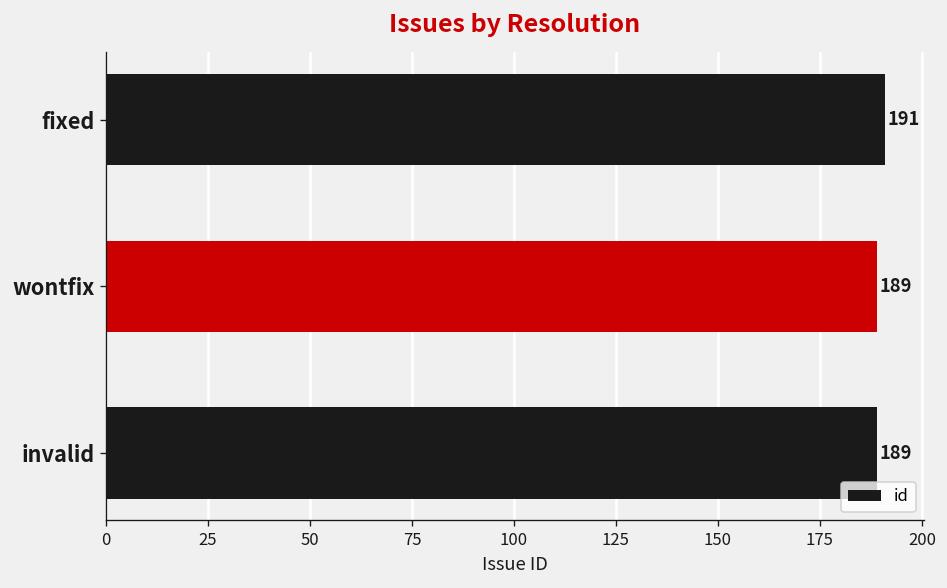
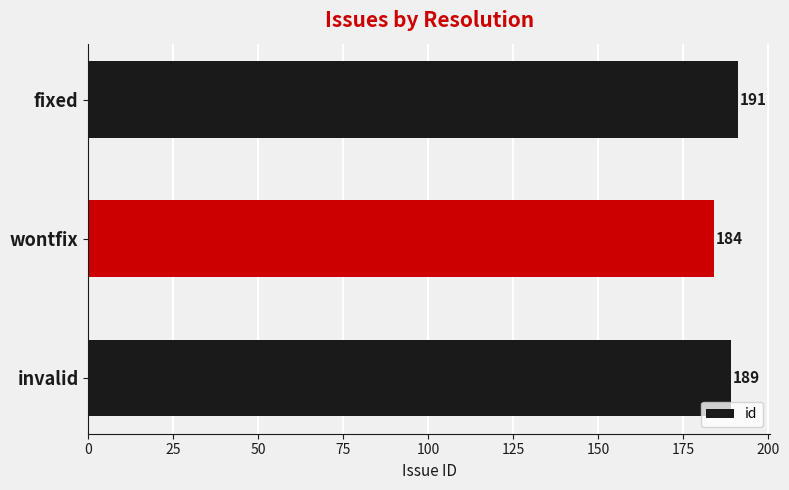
  {
    "fixed": 191,
-   "wontfix": 189,
+   "wontfix": 184,
    "invalid": 189
  }
